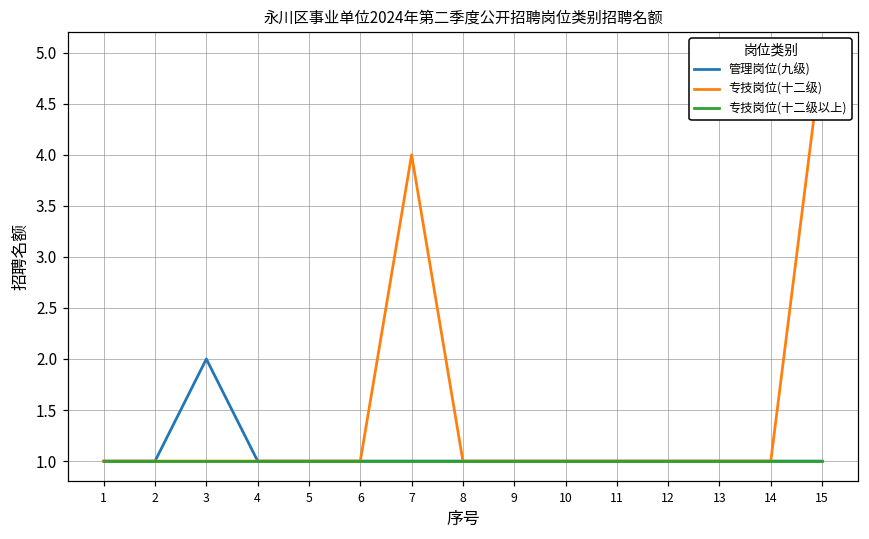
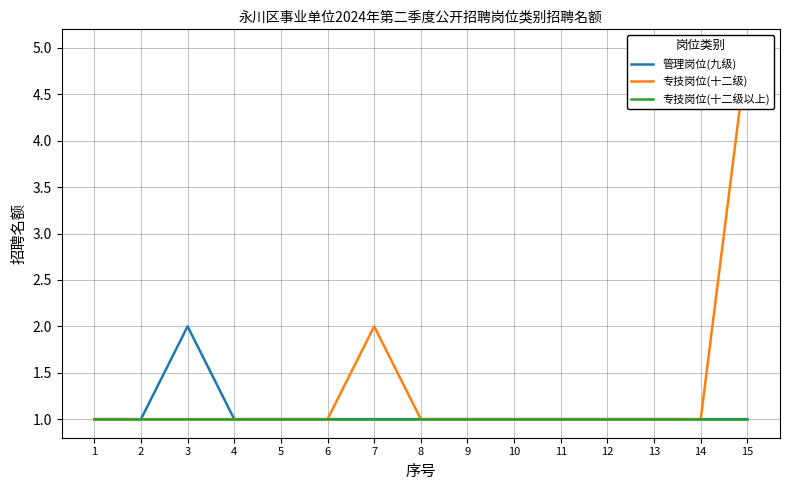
  {
    "管理岗位(九级)": {
      "3": 2
    },
    "专技岗位(十二级)": {
-     "7": 4
+     "7": 2
    }
  }
